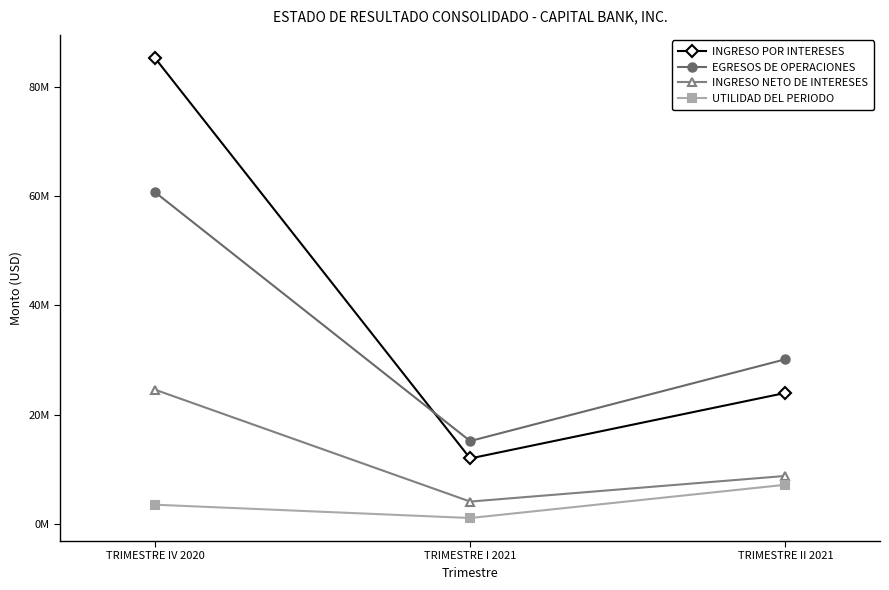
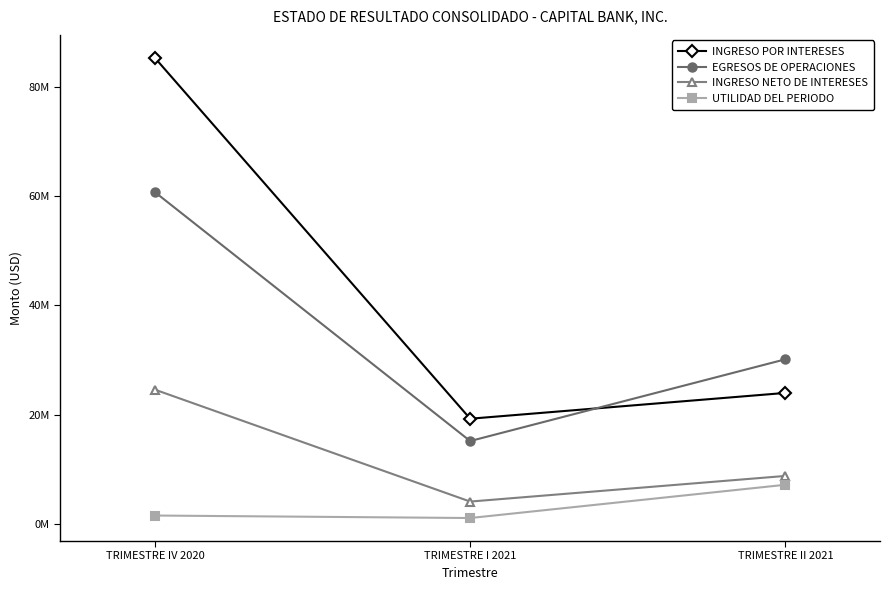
  {
    "INGRESO POR INTERESES": {
      "TRIMESTRE IV 2020": 85000000,
-     "TRIMESTRE I 2021": 12000000,
+     "TRIMESTRE I 2021": 19000000,
      "TRIMESTRE II 2021": 24000000
    },
    "UTILIDAD DEL PERIODO": {
-     "TRIMESTRE IV 2020": 4000000,
+     "TRIMESTRE IV 2020": 2000000,
      "TRIMESTRE I 2021": 1000000,
      "TRIMESTRE II 2021": 7000000
    }
  }
